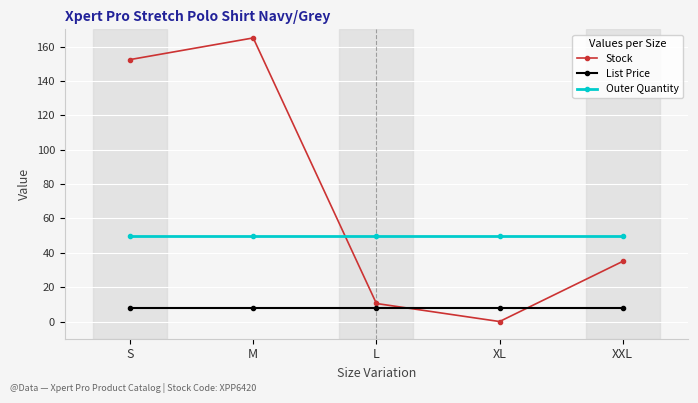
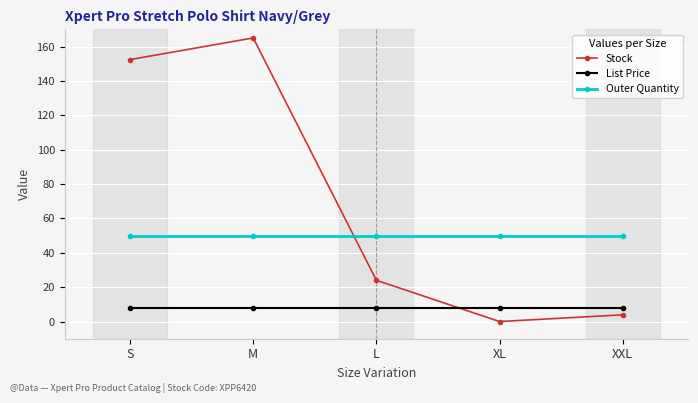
  {
    "Stock": {
      "S": 152,
      "M": 165,
-     "L": 11,
+     "L": 24,
      "XL": 0,
-     "XXL": 35
+     "XXL": 4
    },
    "List Price": {
      "S": 8,
      "M": 8,
      "L": 8,
      "XL": 8,
      "XXL": 8
    },
    "Outer Quantity": {
      "S": 50,
      "M": 50,
      "L": 50,
      "XL": 50,
      "XXL": 50
    }
  }
